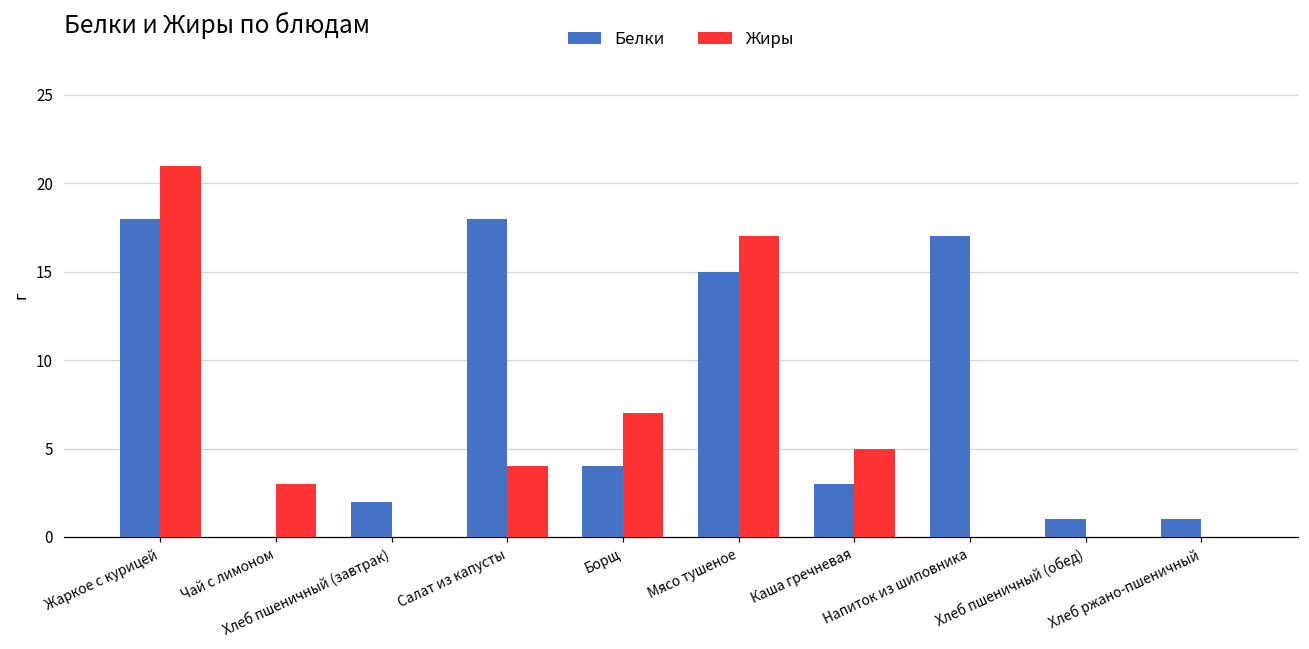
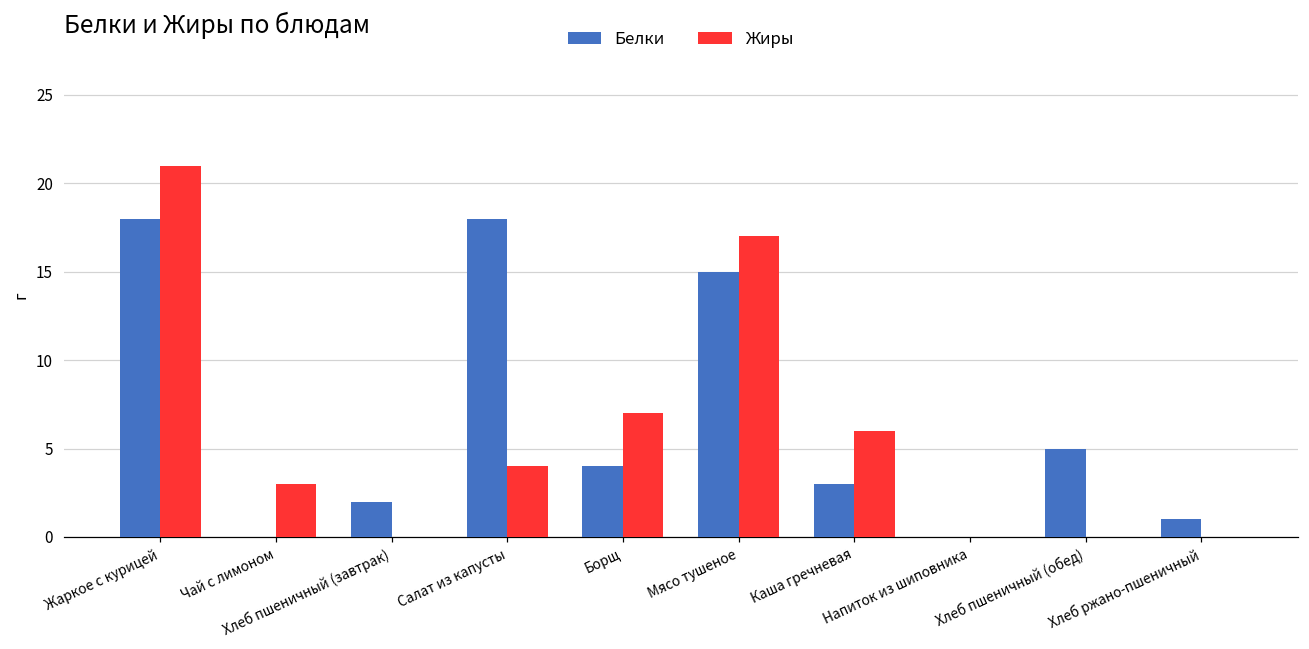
  {
    "Белки": {
      "Жаркое с курицей": 18,
      "Чай с лимоном": 0,
      "Хлеб пшеничный (завтрак)": 2,
      "Салат из капусты": 18,
      "Борщ": 4,
      "Мясо тушеное": 15,
      "Каша гречневая": 3,
-     "Напиток из шиповника": 17,
-     "Хлеб пшеничный (обед)": 1,
+     "Напиток из шиповника": 0,
+     "Хлеб пшеничный (обед)": 5,
      "Хлеб ржано-пшеничный": 1
    },
    "Жиры": {
      "Жаркое с курицей": 21,
      "Чай с лимоном": 3,
      "Хлеб пшеничный (завтрак)": 0,
      "Салат из капусты": 4,
      "Борщ": 7,
      "Мясо тушеное": 17,
-     "Каша гречневая": 5,
+     "Каша гречневая": 6,
      "Напиток из шиповника": 0,
      "Хлеб пшеничный (обед)": 0,
      "Хлеб ржано-пшеничный": 0
    }
  }
